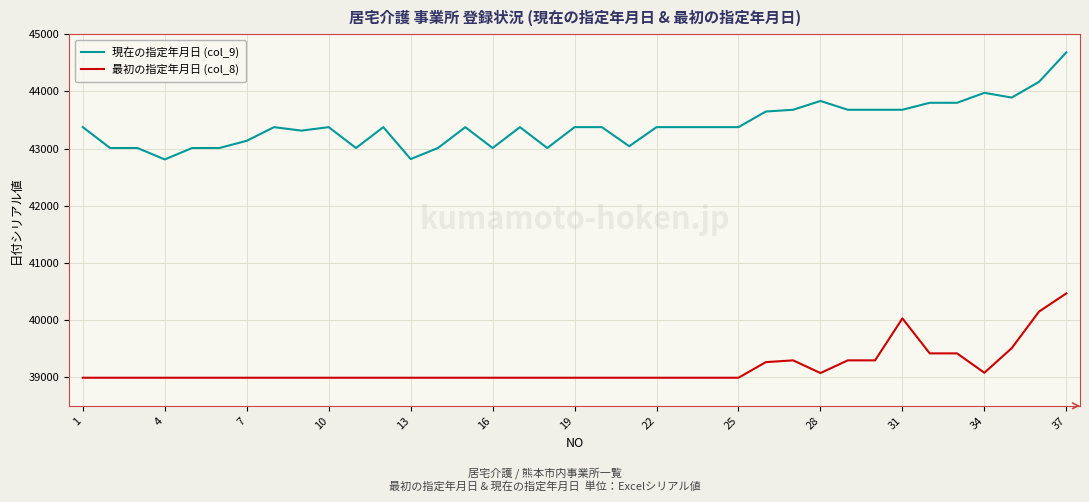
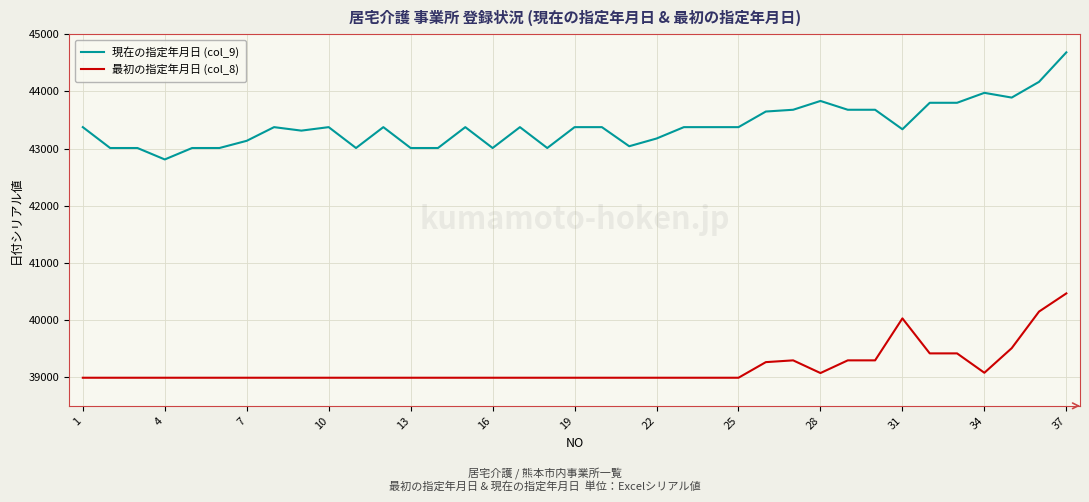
  {
    "現在の指定年月日 (col_9)": {
      "1": 43400,
      "4": 42800,
      "7": 43100,
      "10": 43400,
-     "13": 42800,
+     "13": 43000,
      "16": 43000,
      "19": 43400,
-     "22": 43400,
+     "22": 43200,
      "25": 43400,
      "28": 43800,
-     "31": 43700,
+     "31": 43300,
      "34": 44000,
      "37": 44700
    },
    "最初の指定年月日 (col_8)": {
      "1": 39000,
      "4": 39000,
      "7": 39000,
      "10": 39000,
      "13": 39000,
      "16": 39000,
      "19": 39000,
      "22": 39000,
      "25": 39000,
      "28": 39100,
      "31": 40000,
      "34": 39100,
      "37": 40500
    }
  }
